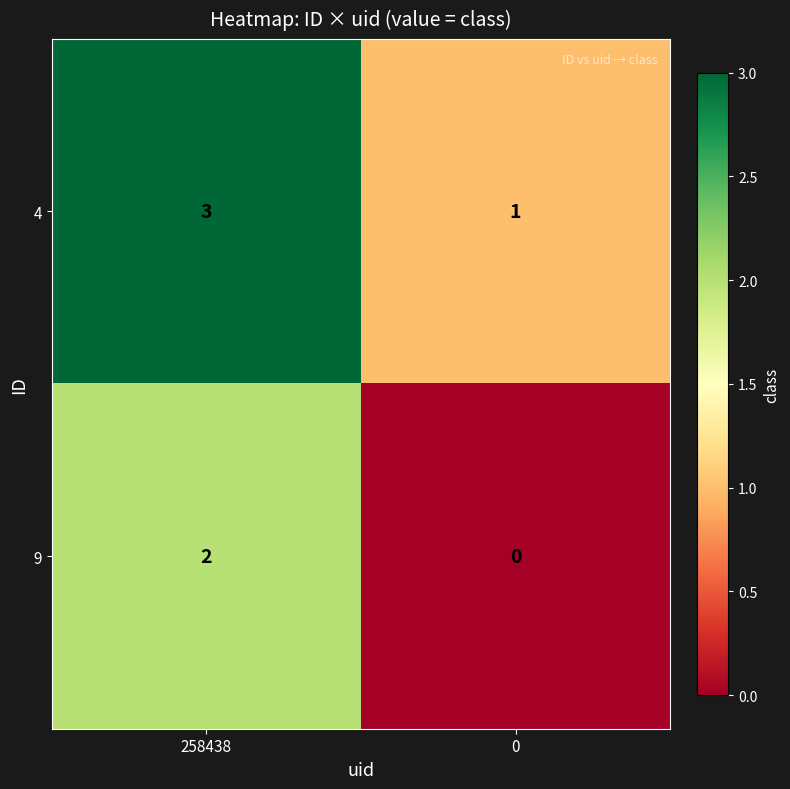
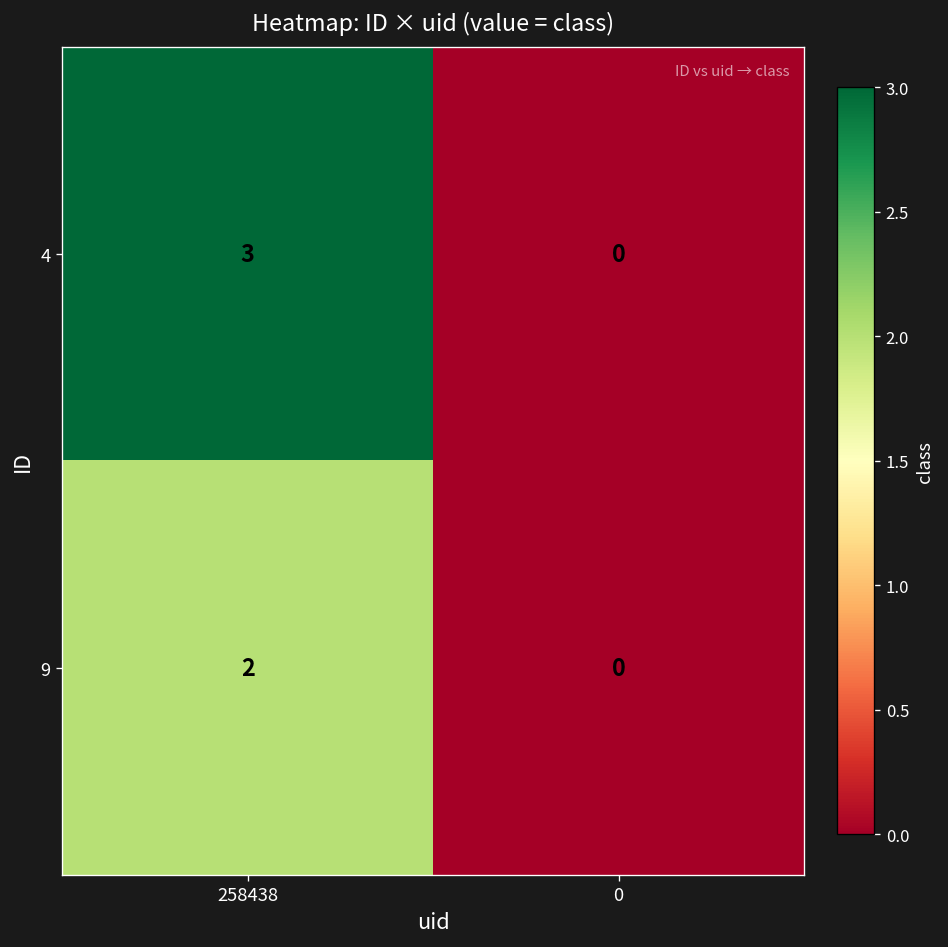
  {
    "4": {
      "258438": 3,
-     "0": 1
+     "0": 0
    },
    "9": {
      "258438": 2,
      "0": 0
    }
  }
